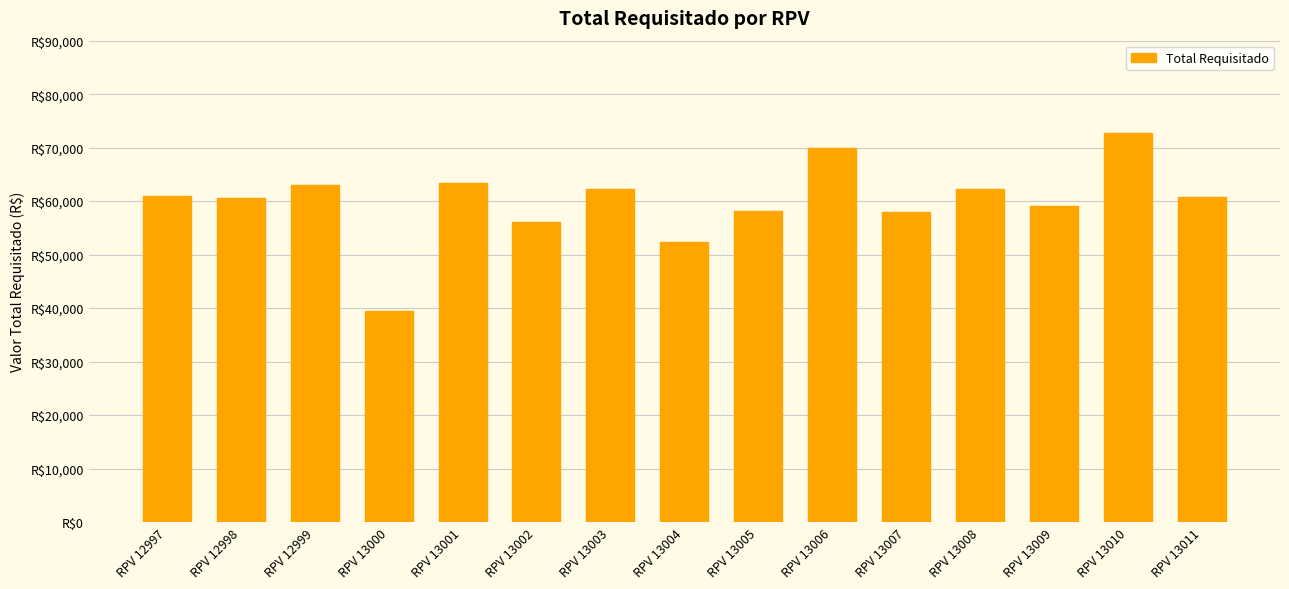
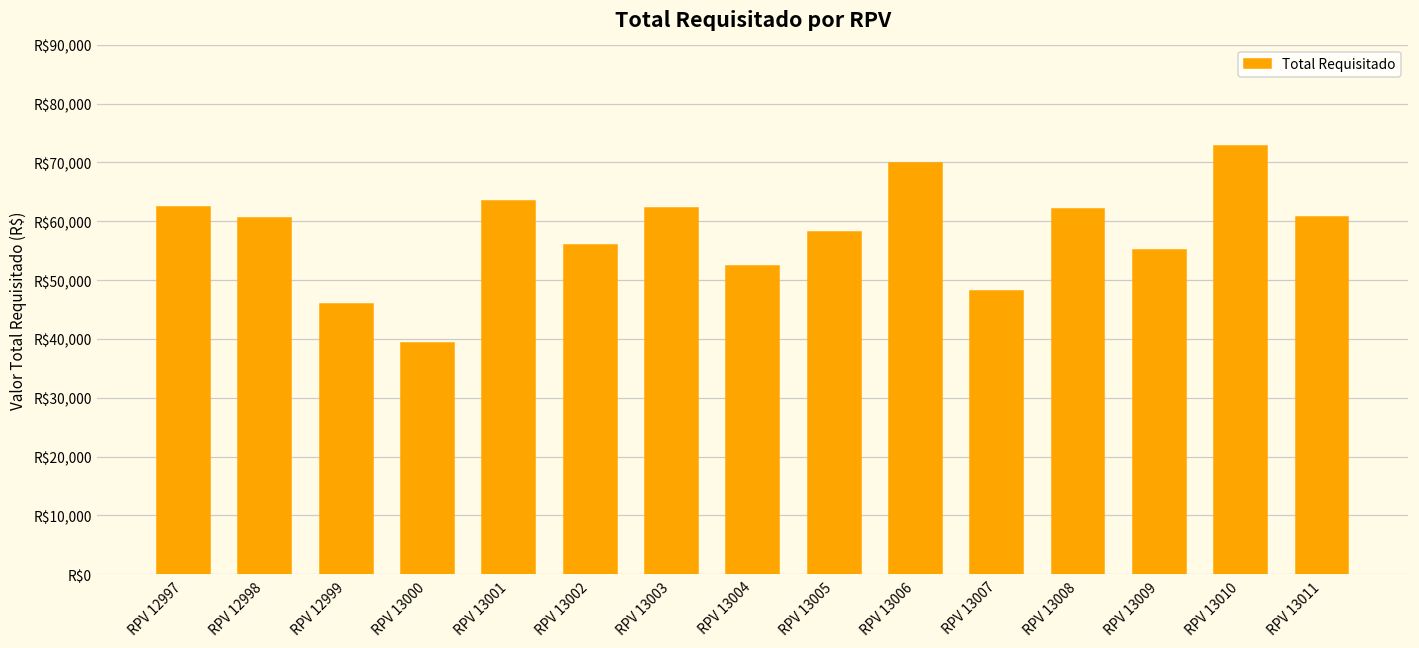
  {
-   "RPV 12997": "R$61,000",
+   "RPV 12997": "R$63,000",
    "RPV 12998": "R$61,000",
-   "RPV 12999": "R$63,000",
+   "RPV 12999": "R$46,000",
    "RPV 13000": "R$39,000",
    "RPV 13001": "R$63,000",
    "RPV 13002": "R$56,000",
    "RPV 13003": "R$62,000",
    "RPV 13004": "R$52,000",
    "RPV 13005": "R$58,000",
    "RPV 13006": "R$70,000",
-   "RPV 13007": "R$58,000",
+   "RPV 13007": "R$48,000",
    "RPV 13008": "R$62,000",
-   "RPV 13009": "R$59,000",
+   "RPV 13009": "R$55,000",
    "RPV 13010": "R$73,000",
    "RPV 13011": "R$61,000"
  }
